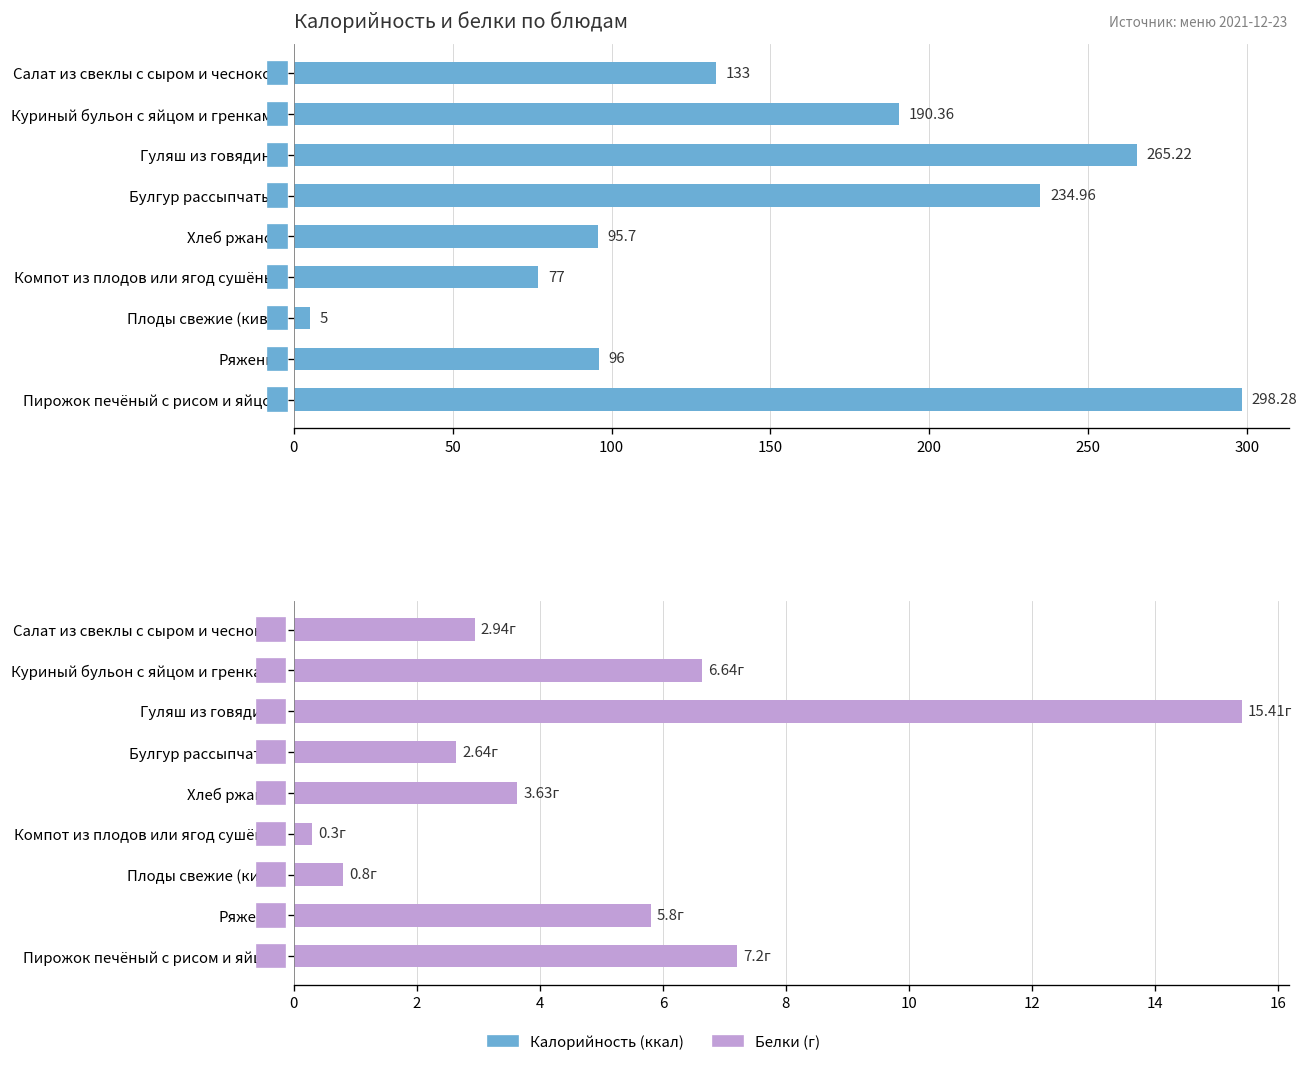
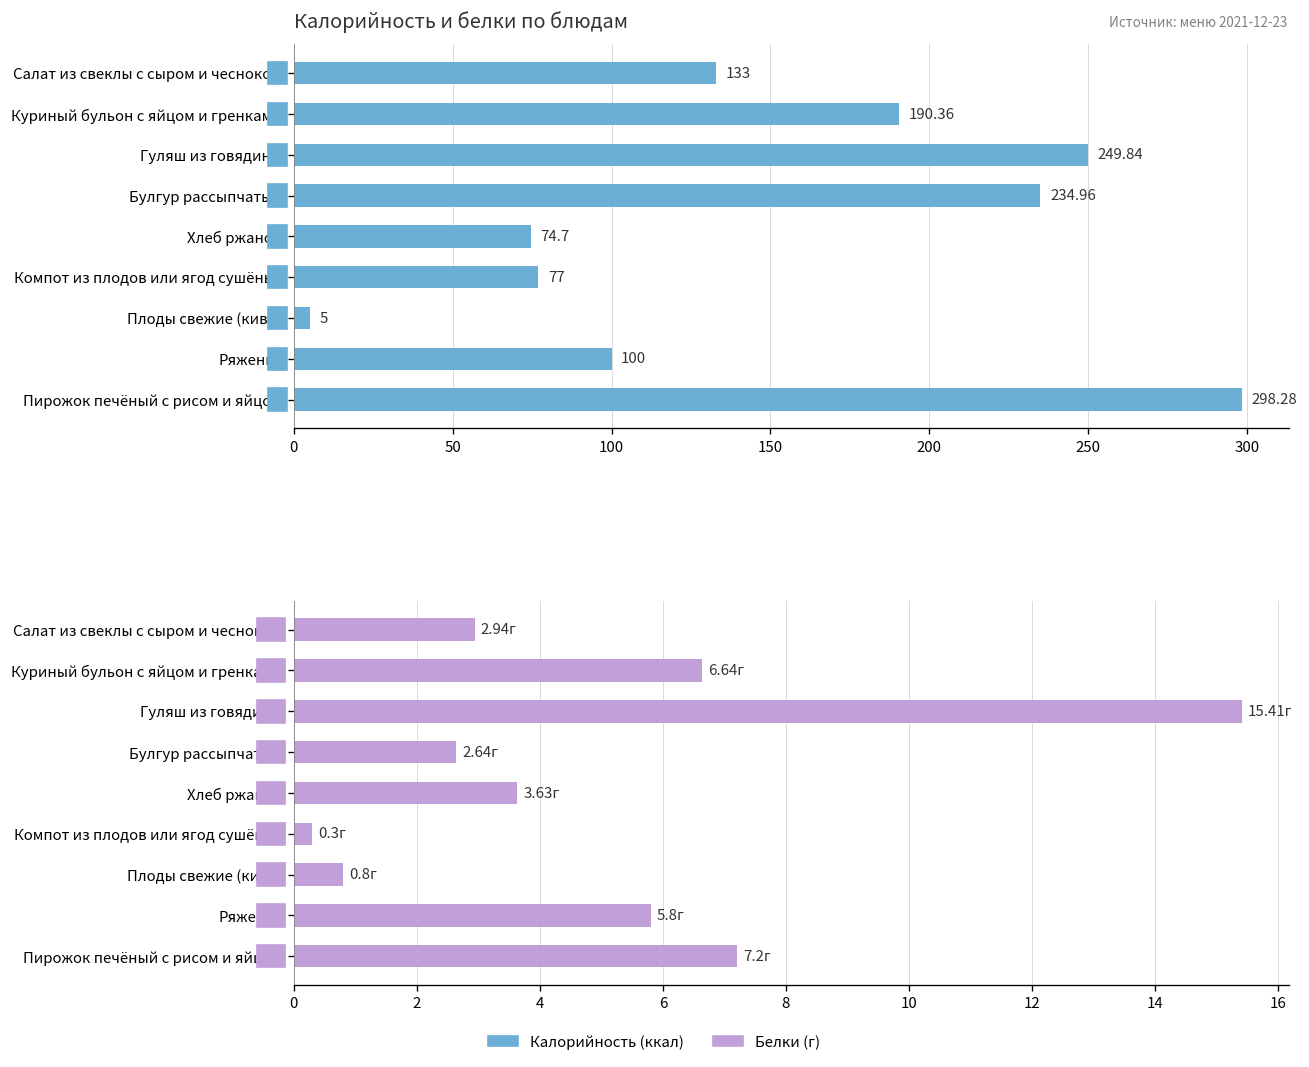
  {
    "Калорийность и белки по блюдам": {
      "Салат из свеклы с сыром и чесноком": 133,
      "Куриный бульон с яйцом и гренками": 190.36,
-     "Гуляш из говядины": 265.22,
+     "Гуляш из говядины": 249.84,
      "Булгур рассыпчатый": 234.96,
-     "Хлеб ржаной": 95.7,
+     "Хлеб ржаной": 74.7,
      "Компот из плодов или ягод сушёных": 77,
      "Плоды свежие (киви)": 5,
-     "Ряженка": 96,
+     "Ряженка": 100,
      "Пирожок печёный с рисом и яйцом": 298.28
    }
  }
